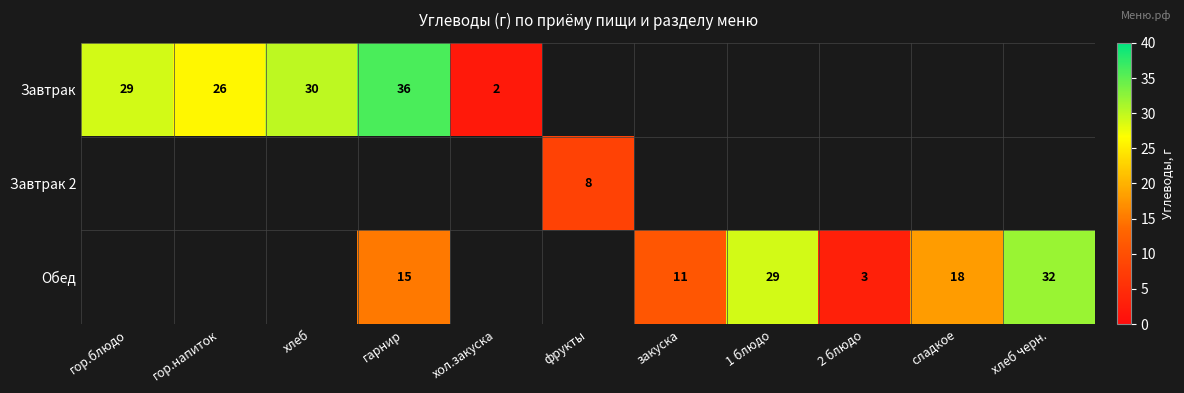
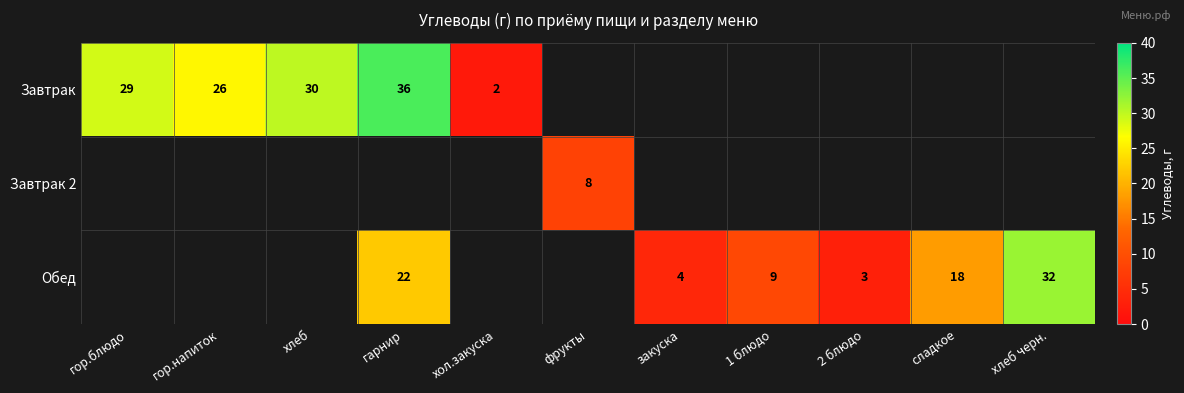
  {
    "Завтрак": {
      "гор.блюдо": 29,
      "гор.напиток": 26,
      "хлеб": 30,
      "гарнир": 36,
      "хол.закуска": 2
    },
    "Завтрак 2": {
      "фрукты": 8
    },
    "Обед": {
-     "гарнир": 15,
-     "закуска": 11,
-     "1 блюдо": 29,
+     "гарнир": 22,
+     "закуска": 4,
+     "1 блюдо": 9,
      "2 блюдо": 3,
      "сладкое": 18,
      "хлеб черн.": 32
    }
  }
